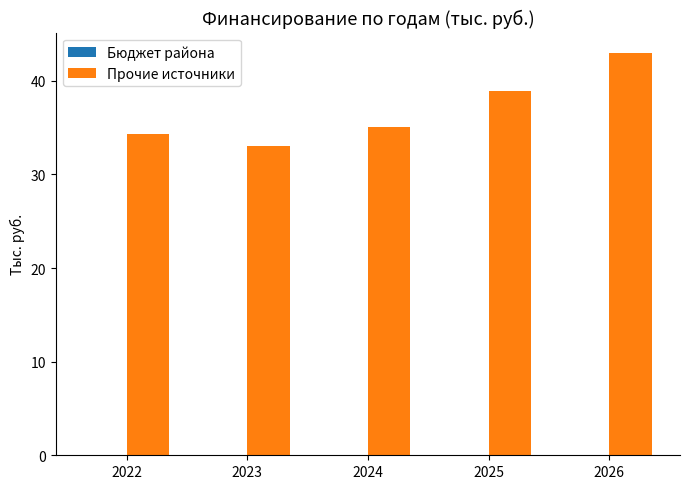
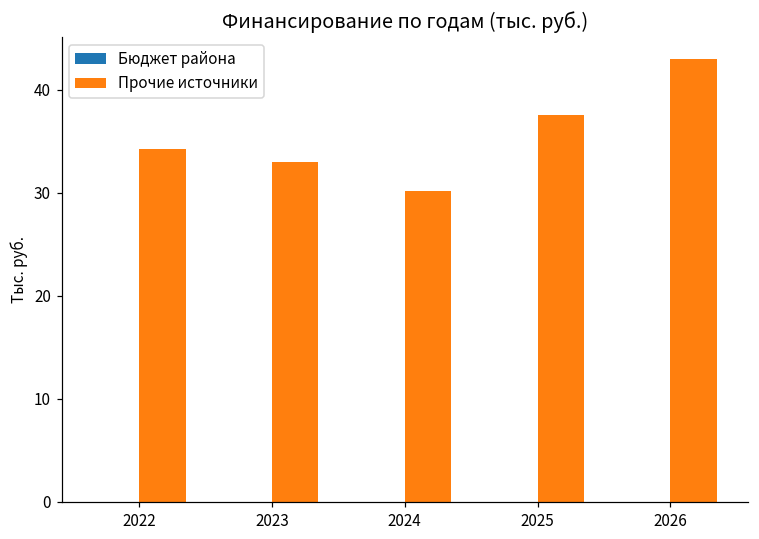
  {
    "Бюджет района": {
      "2022": 0,
      "2023": 0,
      "2024": 0,
      "2025": 0,
      "2026": 0
    },
    "Прочие источники": {
      "2022": 34,
      "2023": 33,
-     "2024": 35,
-     "2025": 39,
+     "2024": 30,
+     "2025": 38,
      "2026": 43
    }
  }
